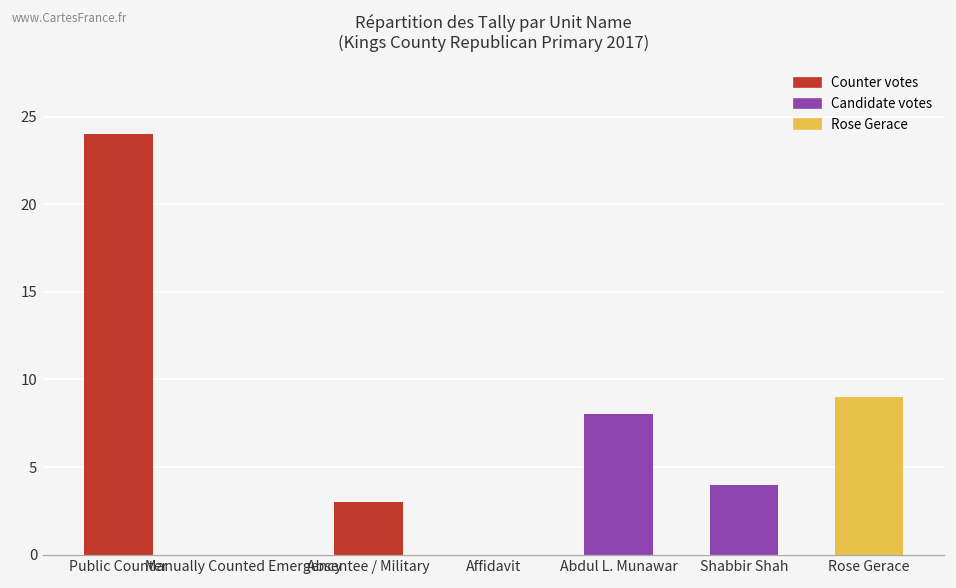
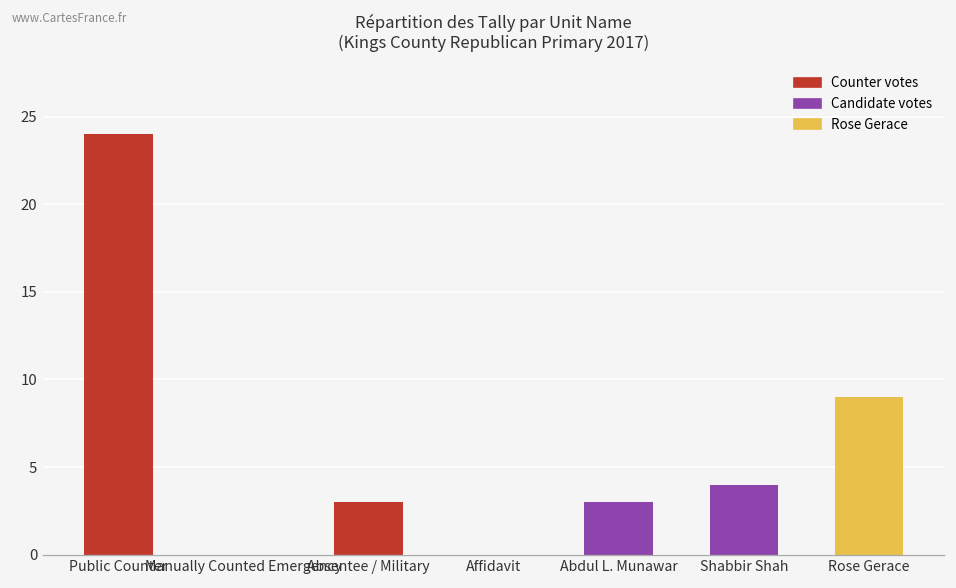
  {
    "Affidavit": 0,
-   "Abdul L. Munawar": 8,
+   "Abdul L. Munawar": 3,
    "Shabbir Shah": 4,
    "Rose Gerace": 9
  }
